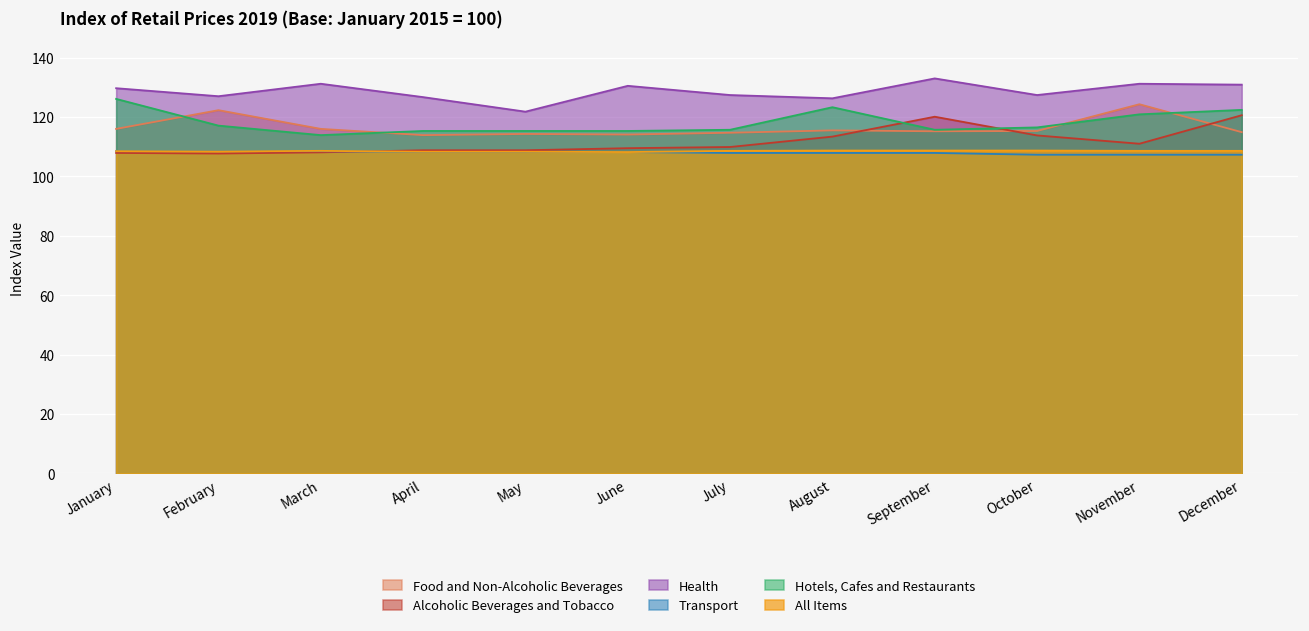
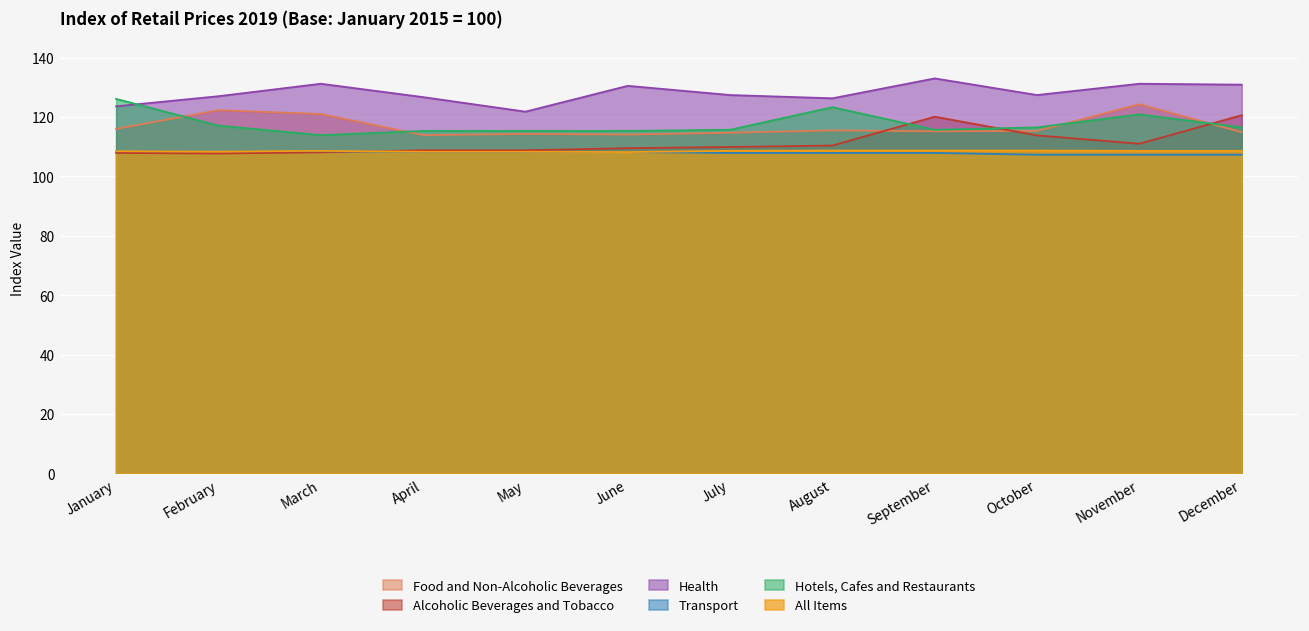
  {
    "Food and Non-Alcoholic Beverages": {
      "January": 116,
      "February": 122,
-     "March": 116,
+     "March": 121,
      "April": 114,
      "May": 114,
      "June": 114,
      "July": 115,
      "August": 116,
      "October": 115,
      "November": 124,
      "December": 115
    },
    "Alcoholic Beverages and Tobacco": {
      "June": 110,
      "July": 110,
-     "August": 113,
+     "August": 110,
      "September": 120,
      "October": 114,
      "November": 111,
      "December": 121
    },
    "Health": {
-     "January": 130,
+     "January": 124,
      "February": 127,
      "March": 131,
      "April": 127,
      "May": 122,
      "June": 131,
      "July": 127,
      "August": 126,
      "September": 133,
      "October": 127,
      "November": 131,
      "December": 131
    },
    "Transport": {
      "October": 107,
      "November": 107,
      "December": 107
    },
    "Hotels, Cafes and Restaurants": {
      "January": 126,
      "February": 117,
      "March": 114,
      "April": 115,
      "May": 115,
      "June": 115,
      "July": 116,
      "August": 123,
      "October": 117,
      "November": 121,
-     "December": 122
+     "December": 117
    },
    "All Items": {
      "October": 109,
      "November": 109,
      "December": 109
    }
  }
